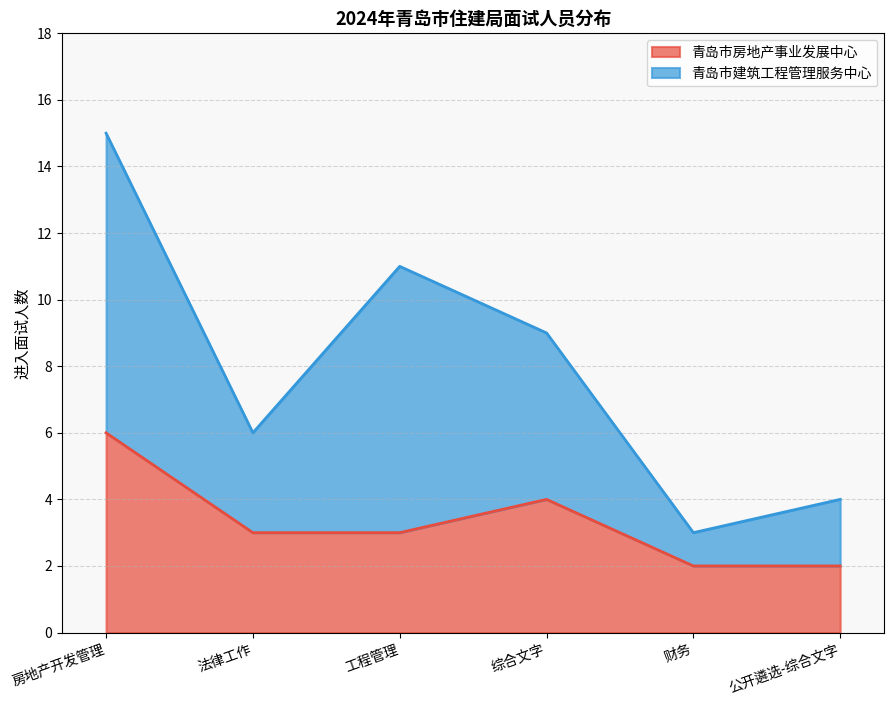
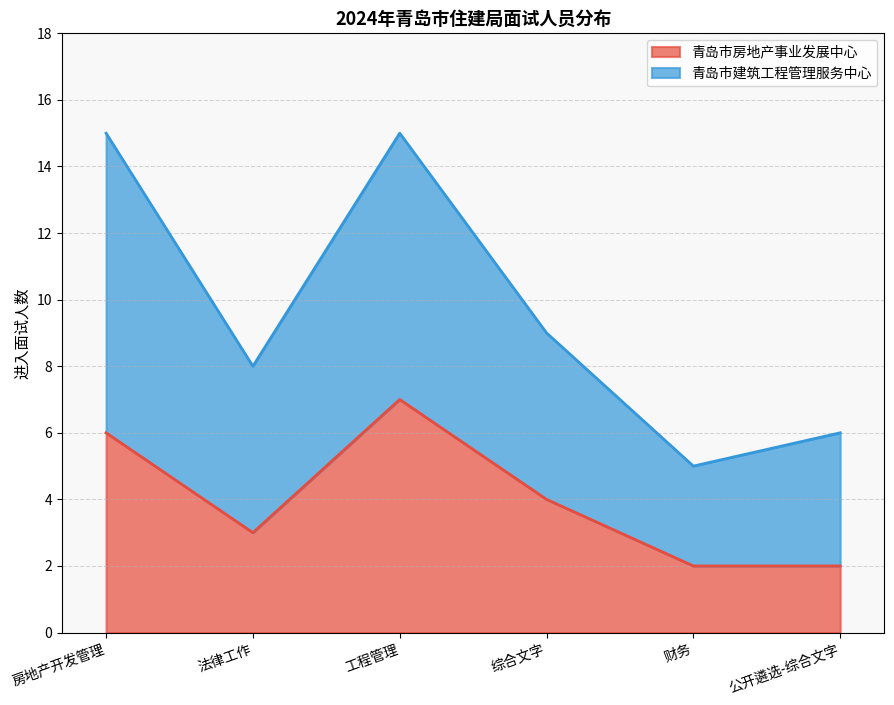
  {
    "青岛市房地产事业发展中心": {
      "房地产开发管理": 6,
      "法律工作": 3,
-     "工程管理": 3,
+     "工程管理": 7,
      "综合文字": 4,
      "财务": 2,
      "公开遴选-综合文字": 2
    },
    "青岛市建筑工程管理服务中心": {
      "房地产开发管理": 9,
-     "法律工作": 3,
+     "法律工作": 5,
      "工程管理": 8,
      "综合文字": 5,
-     "财务": 1,
-     "公开遴选-综合文字": 2
+     "财务": 3,
+     "公开遴选-综合文字": 4
    }
  }
